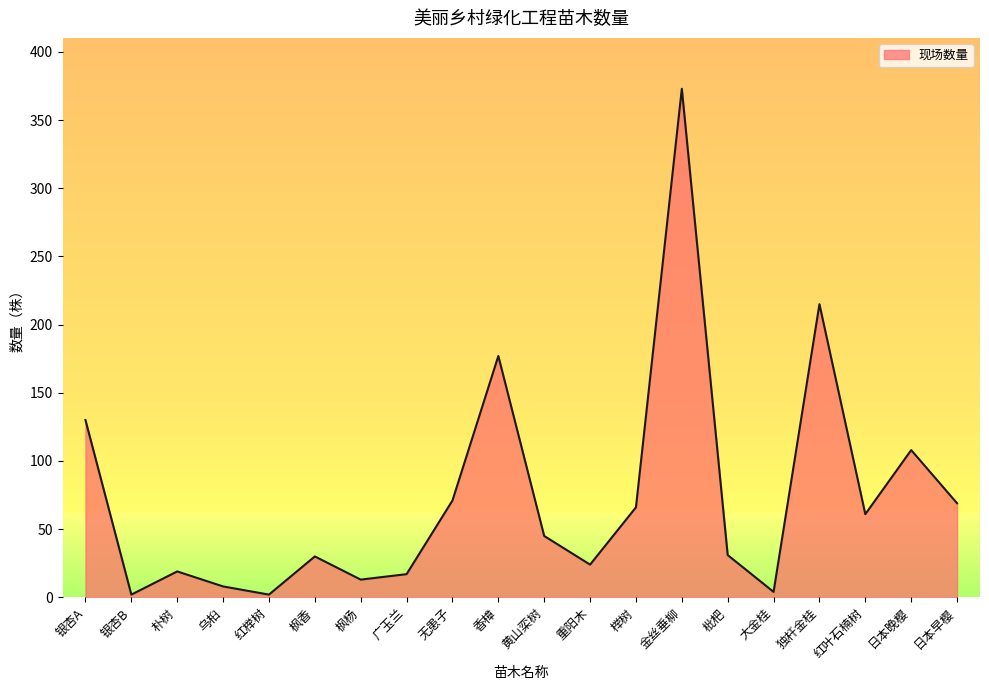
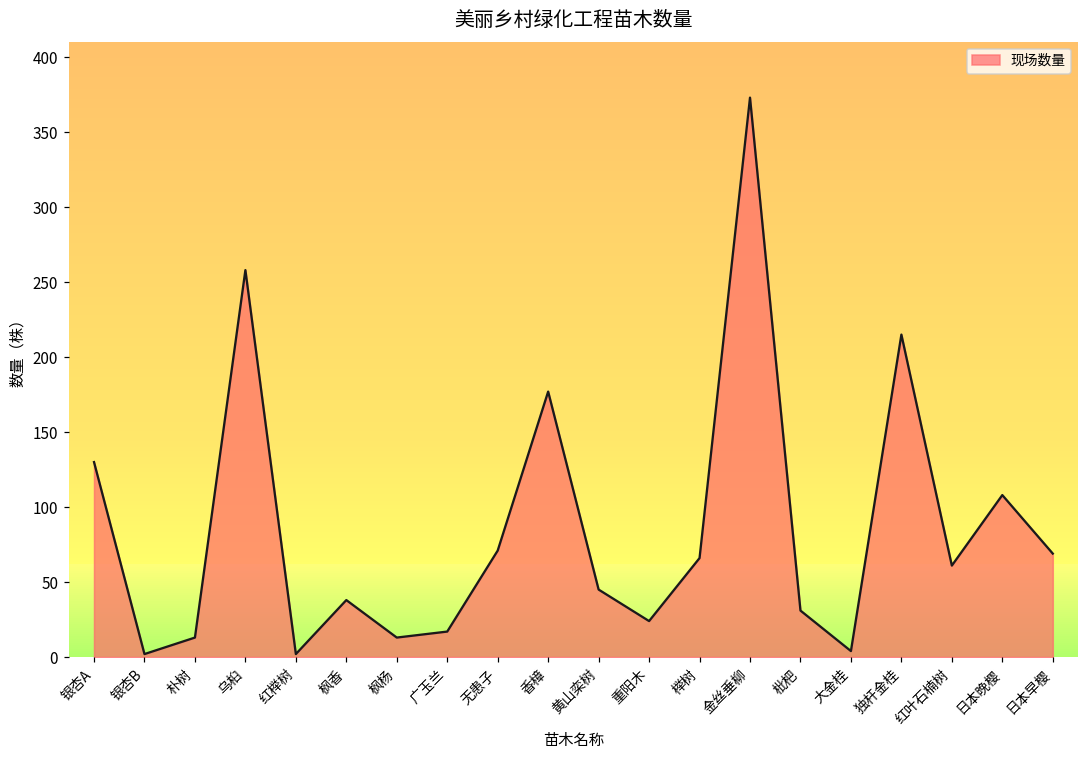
  {
    "银杏A": 130,
    "银杏B": 2,
-   "朴树": 19,
-   "乌桕": 8,
+   "朴树": 13,
+   "乌桕": 258,
    "红榉树": 2,
-   "枫香": 30,
+   "枫香": 38,
    "枫杨": 13,
    "广玉兰": 17,
    "无患子": 71,
    "香樟": 177,
    "黄山栾树": 45,
    "重阳木": 24,
    "榉树": 66,
    "金丝垂柳": 373,
    "枇杷": 31,
    "大金桂": 4,
    "独杆金桂": 215,
    "红叶石楠树": 61,
    "日本晚樱": 108,
    "日本早樱": 69
  }
